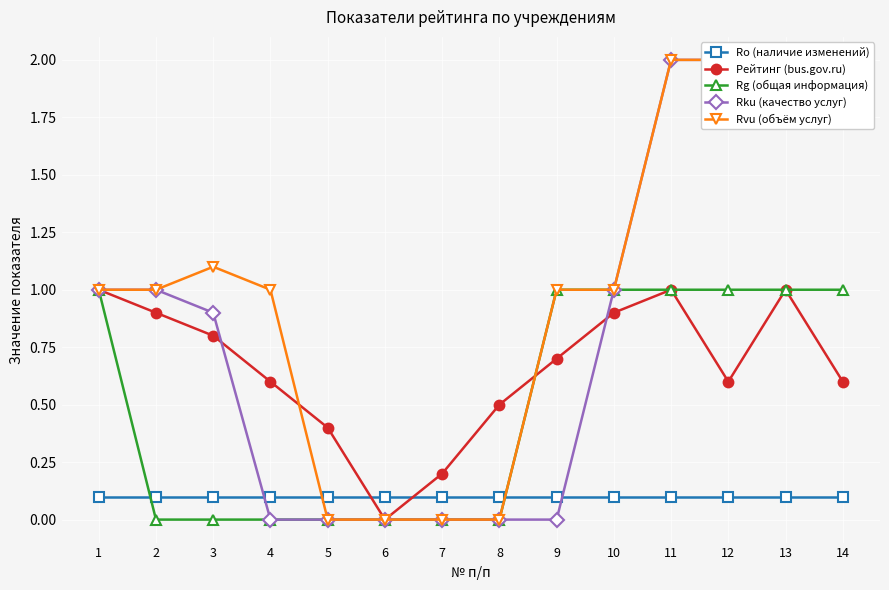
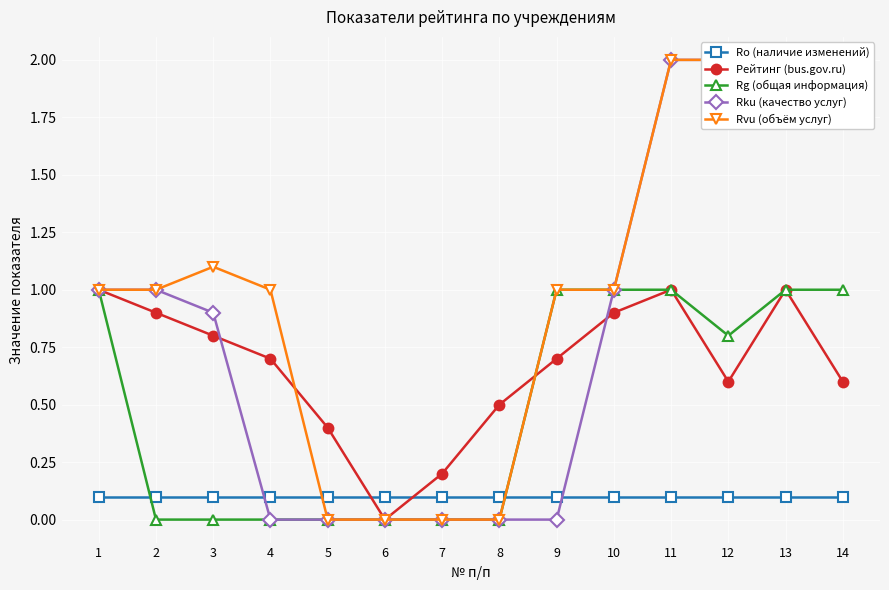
  {
    "Ro (наличие изменений)": {
      "1": 0.1,
      "2": 0.1,
      "3": 0.1,
      "4": 0.1,
      "5": 0.1,
      "6": 0.1,
      "7": 0.1,
      "8": 0.1,
      "9": 0.1,
      "10": 0.1,
      "11": 0.1,
      "12": 0.1,
      "13": 0.1,
      "14": 0.1
    },
    "Рейтинг (bus.gov.ru)": {
      "2": 0.9,
      "3": 0.8,
-     "4": 0.6,
+     "4": 0.7,
      "5": 0.4,
      "7": 0.2,
      "8": 0.5,
      "9": 0.7,
      "10": 0.9,
      "12": 0.6,
      "14": 0.6
    },
    "Rg (общая информация)": {
      "2": 0.0,
      "3": 0.0,
-     "12": 1.0,
+     "12": 0.8,
      "14": 1.0
    },
    "Rku (качество услуг)": {
      "3": 0.9,
      "9": 0.0
    },
    "Rvu (объём услуг)": {
      "3": 1.1,
      "4": 1.0
    }
  }
